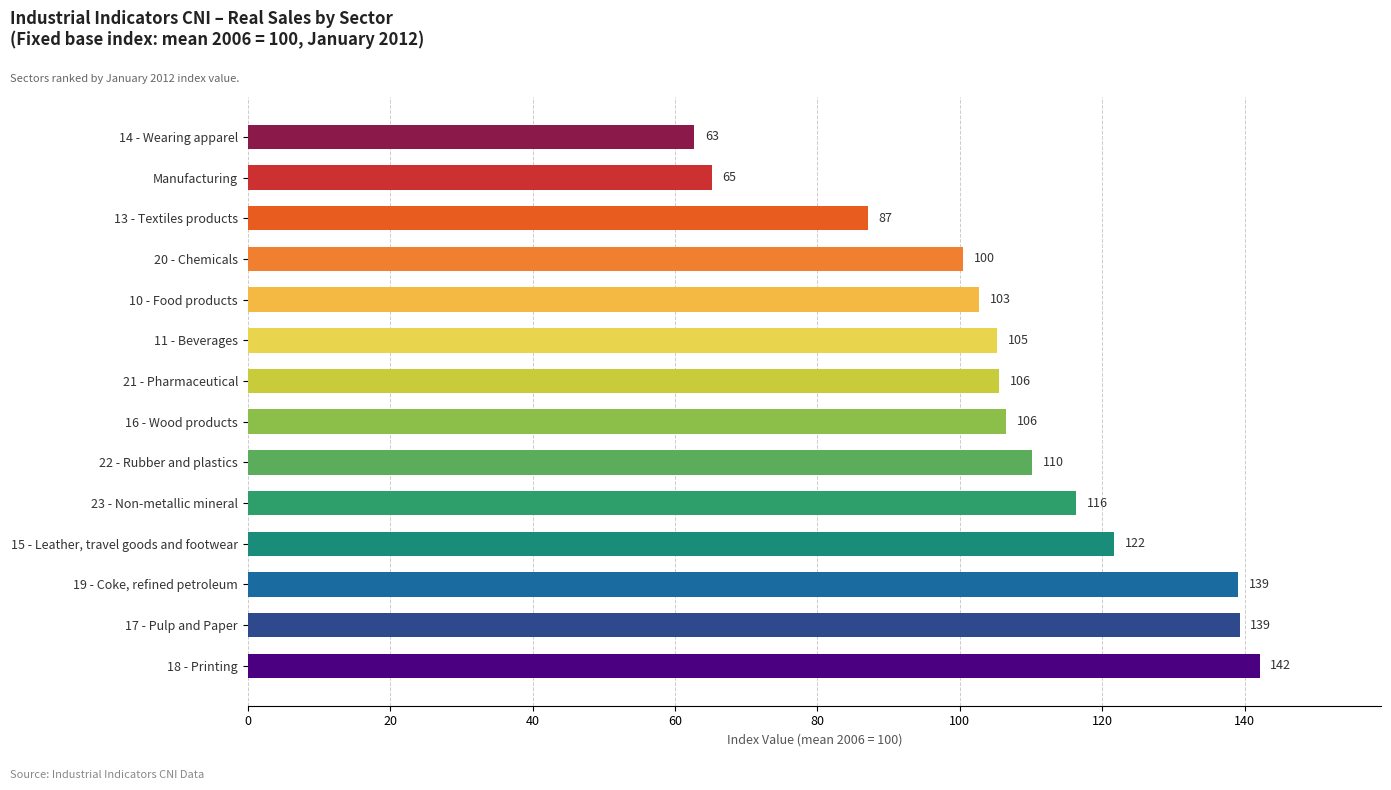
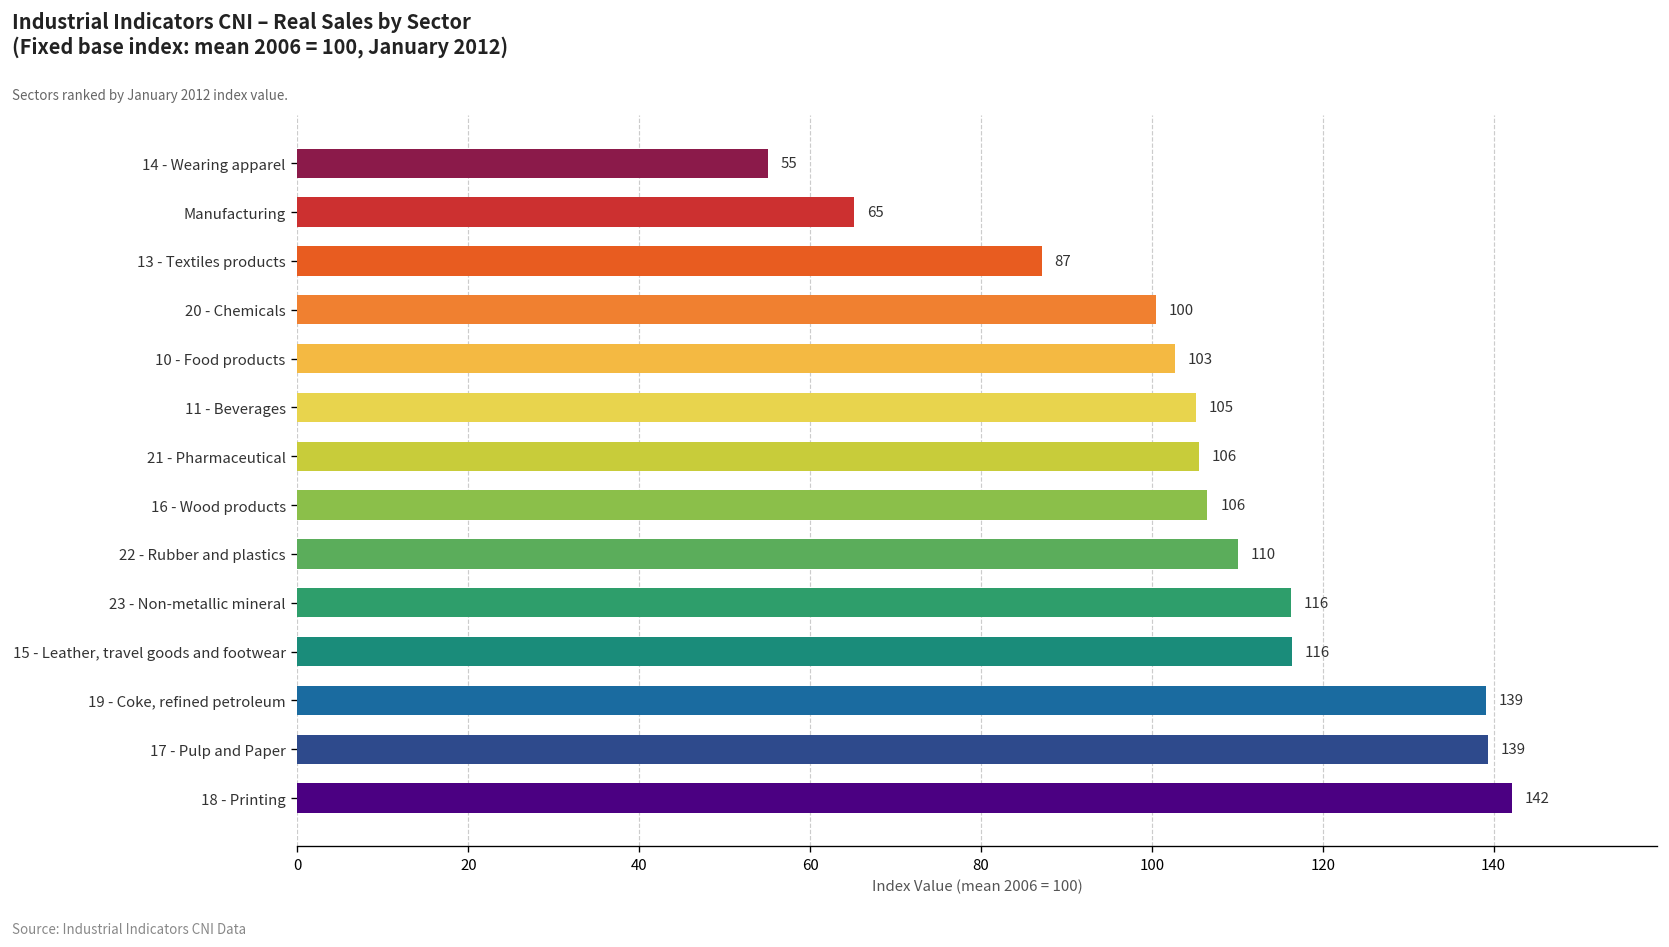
  {
-   "14 - Wearing apparel": 63,
+   "14 - Wearing apparel": 55,
    "Manufacturing": 65,
    "13 - Textiles products": 87,
    "20 - Chemicals": 100,
    "10 - Food products": 103,
    "11 - Beverages": 105,
    "21 - Pharmaceutical": 106,
    "16 - Wood products": 106,
    "22 - Rubber and plastics": 110,
    "23 - Non-metallic mineral": 116,
-   "15 - Leather, travel goods and footwear": 122,
+   "15 - Leather, travel goods and footwear": 116,
    "19 - Coke, refined petroleum": 139,
    "17 - Pulp and Paper": 139,
    "18 - Printing": 142
  }
